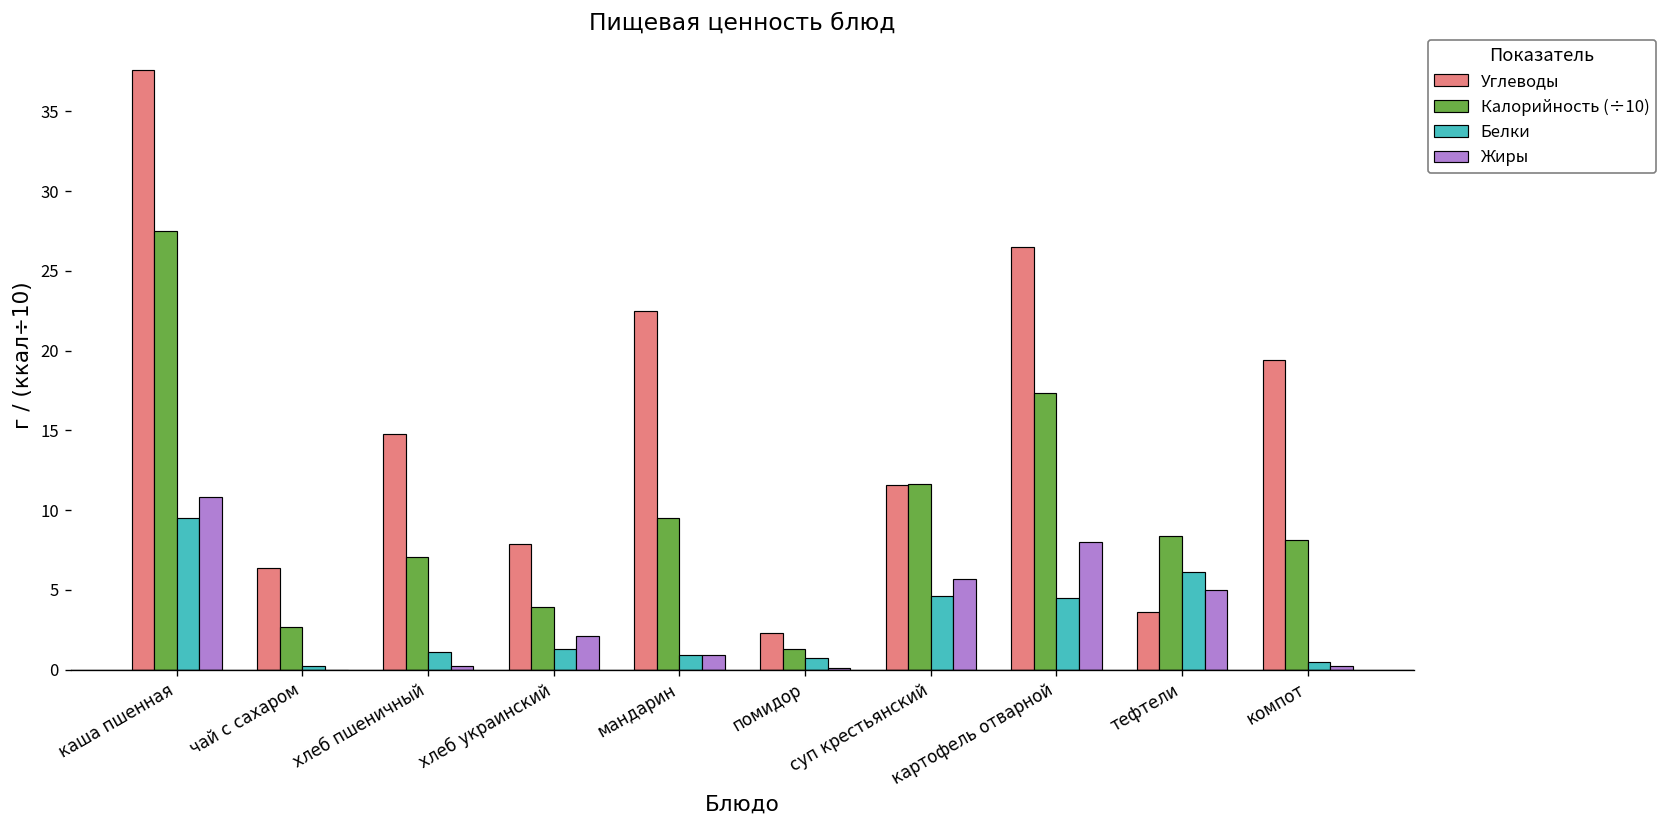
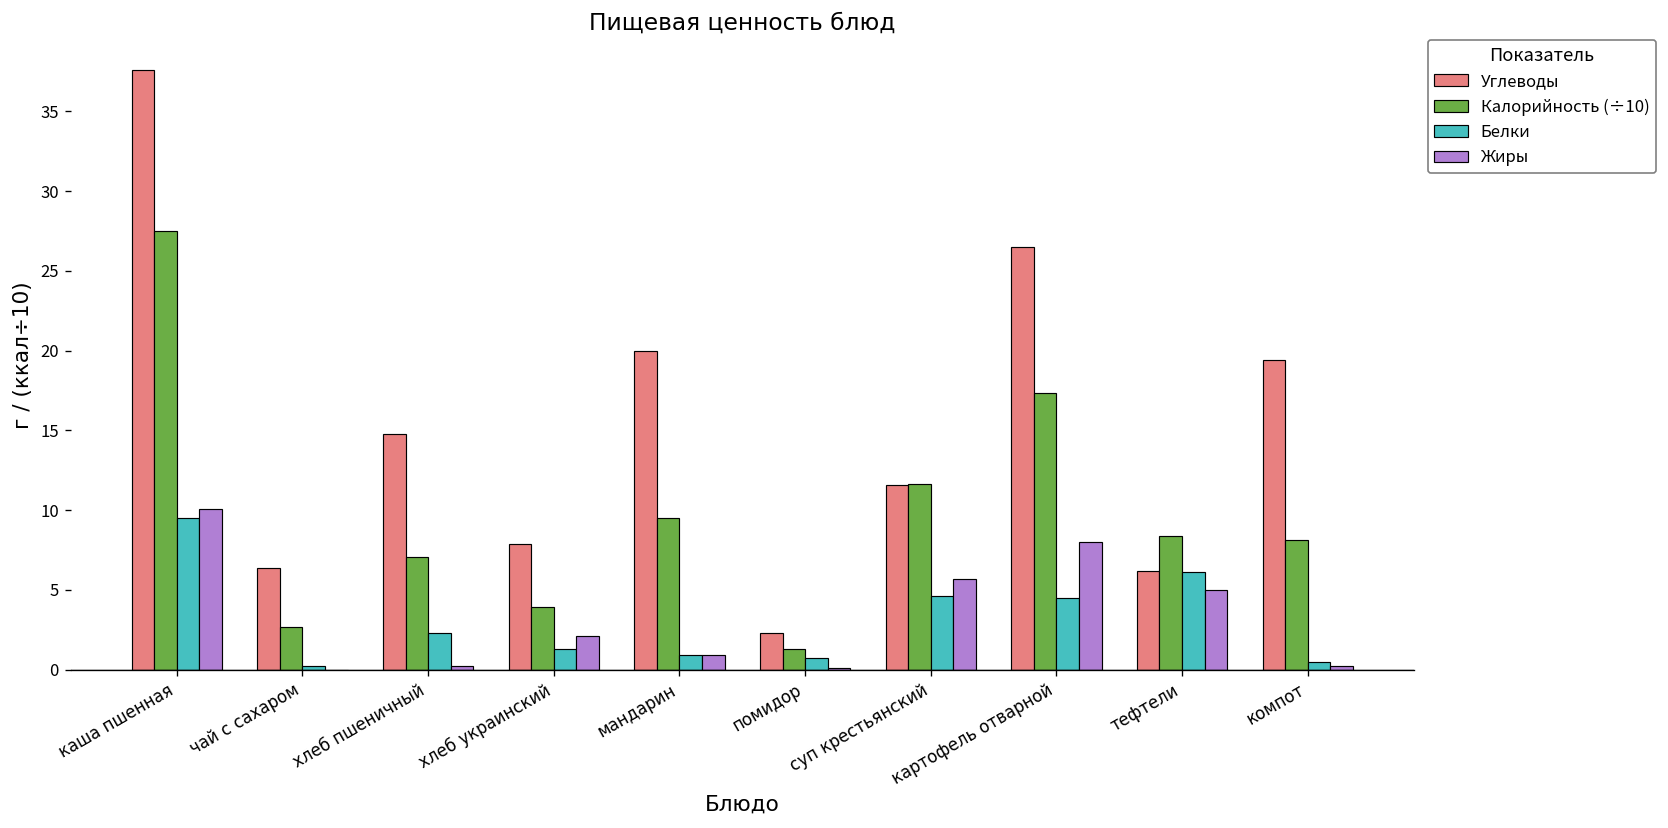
  {
    "Углеводы": {
      "каша пшенная": 37.6,
      "чай с сахаром": 6.4,
      "хлеб пшеничный": 14.8,
      "хлеб украинский": 7.9,
-     "мандарин": 22.5,
+     "мандарин": 20.0,
      "помидор": 2.3,
      "суп крестьянский": 11.6,
      "картофель отварной": 26.5,
-     "тефтели": 3.6,
+     "тефтели": 6.2,
      "компот": 19.4
    },
    "Калорийность (÷10)": {
      "каша пшенная": 27.5,
      "чай с сахаром": 2.7,
      "хлеб пшеничный": 7.0,
      "хлеб украинский": 3.9,
      "мандарин": 9.5,
      "помидор": 1.3,
      "суп крестьянский": 11.6,
      "картофель отварной": 17.4,
      "тефтели": 8.4,
      "компот": 8.1
    },
    "Белки": {
      "каша пшенная": 9.5,
      "чай с сахаром": 0.2,
-     "хлеб пшеничный": 1.1,
+     "хлеб пшеничный": 2.3,
      "хлеб украинский": 1.3,
      "мандарин": 0.9,
      "помидор": 0.7,
      "суп крестьянский": 4.6,
      "картофель отварной": 4.5,
      "тефтели": 6.1,
      "компот": 0.5
    },
    "Жиры": {
-     "каша пшенная": 10.8,
+     "каша пшенная": 10.1,
      "чай с сахаром": 0.0,
      "хлеб пшеничный": 0.2,
      "хлеб украинский": 2.1,
      "мандарин": 0.9,
      "суп крестьянский": 5.7,
      "картофель отварной": 8.0,
      "тефтели": 5.0,
      "компот": 0.2
    }
  }
